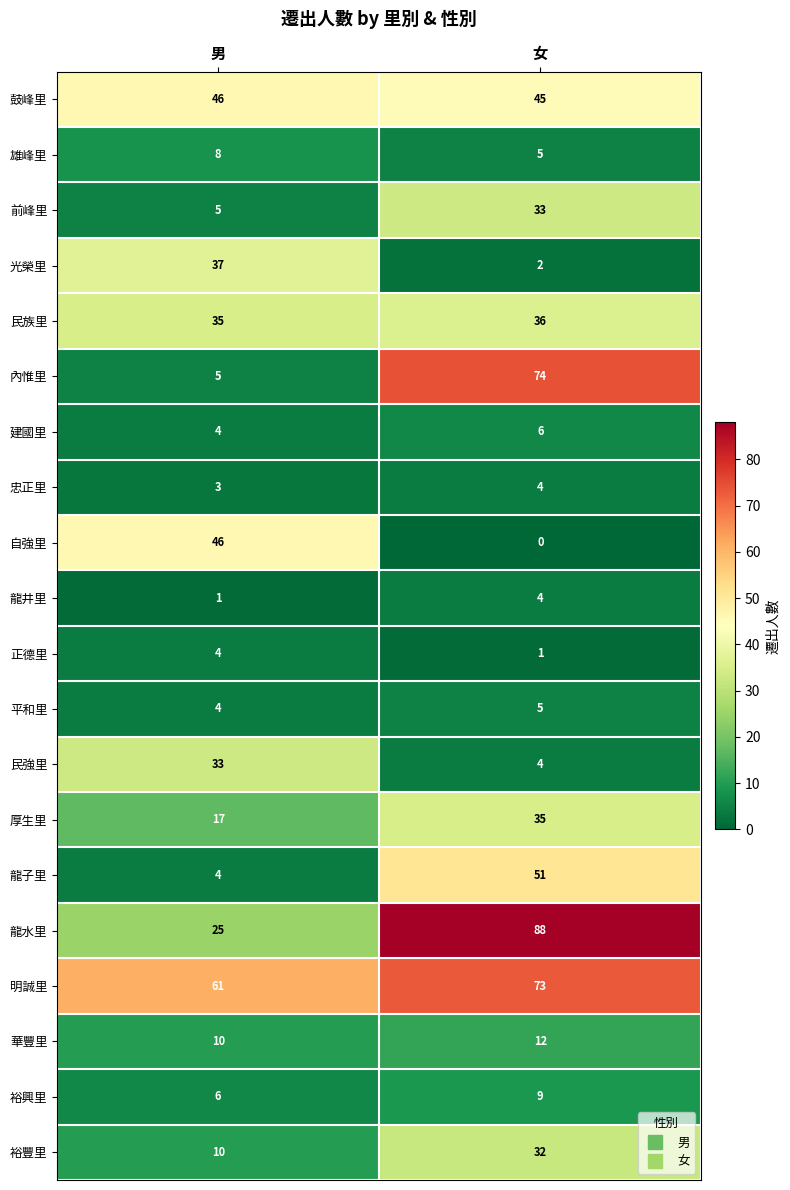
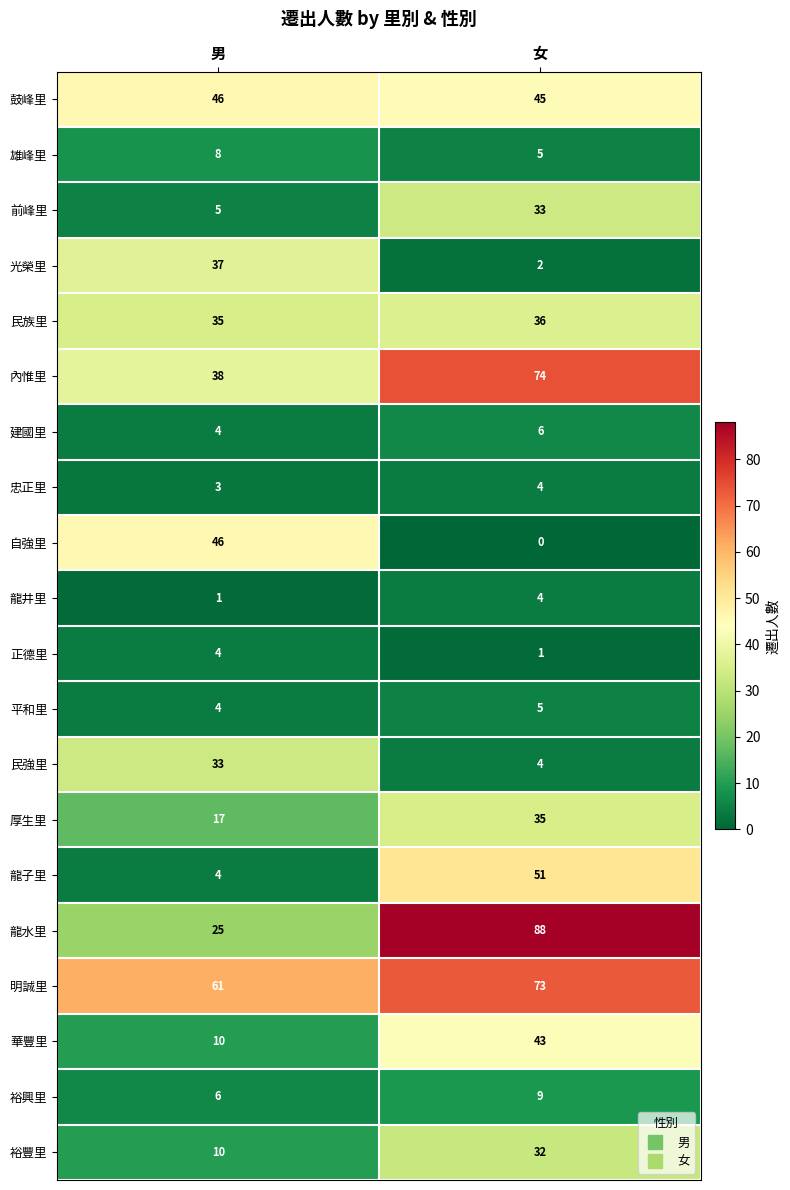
  {
    "鼓峰里": {
      "男": 46,
      "女": 45
    },
    "雄峰里": {
      "男": 8,
      "女": 5
    },
    "前峰里": {
      "男": 5,
      "女": 33
    },
    "光榮里": {
      "男": 37,
      "女": 2
    },
    "民族里": {
      "男": 35,
      "女": 36
    },
    "內惟里": {
-     "男": 5,
+     "男": 38,
      "女": 74
    },
    "建國里": {
      "男": 4,
      "女": 6
    },
    "忠正里": {
      "男": 3,
      "女": 4
    },
    "自強里": {
      "男": 46,
      "女": 0
    },
    "龍井里": {
      "男": 1,
      "女": 4
    },
    "正德里": {
      "男": 4,
      "女": 1
    },
    "平和里": {
      "男": 4,
      "女": 5
    },
    "民強里": {
      "男": 33,
      "女": 4
    },
    "厚生里": {
      "男": 17,
      "女": 35
    },
    "龍子里": {
      "男": 4,
      "女": 51
    },
    "龍水里": {
      "男": 25,
      "女": 88
    },
    "明誠里": {
      "男": 61,
      "女": 73
    },
    "華豐里": {
      "男": 10,
-     "女": 12
+     "女": 43
    },
    "裕興里": {
      "男": 6,
      "女": 9
    },
    "裕豐里": {
      "男": 10,
      "女": 32
    }
  }
